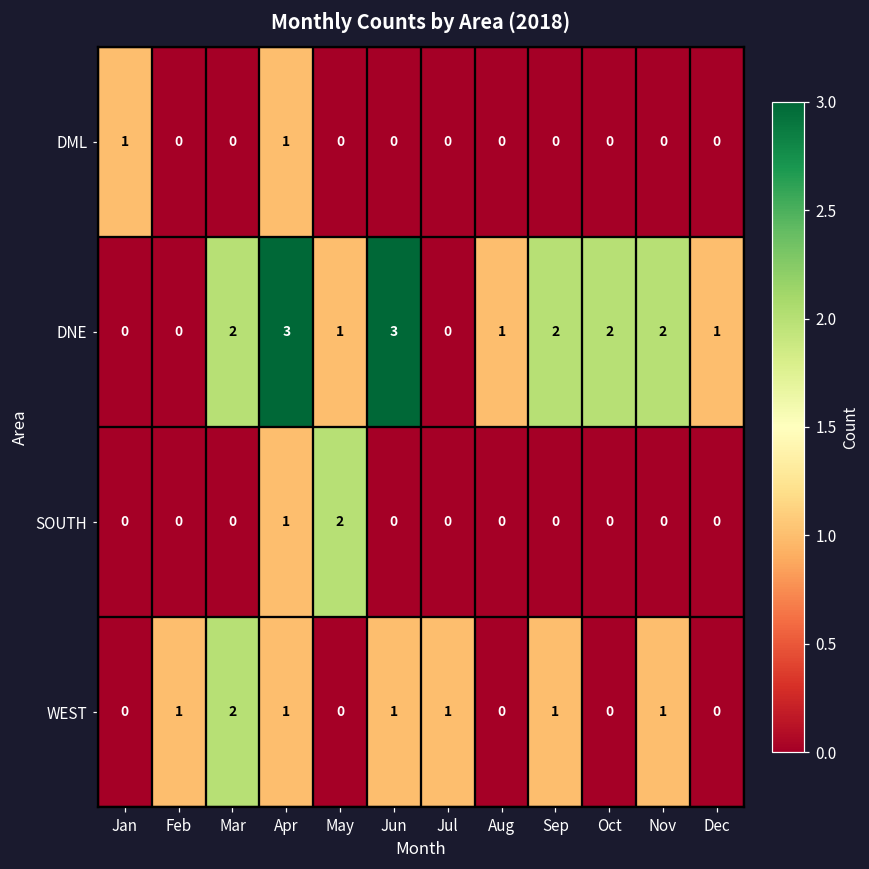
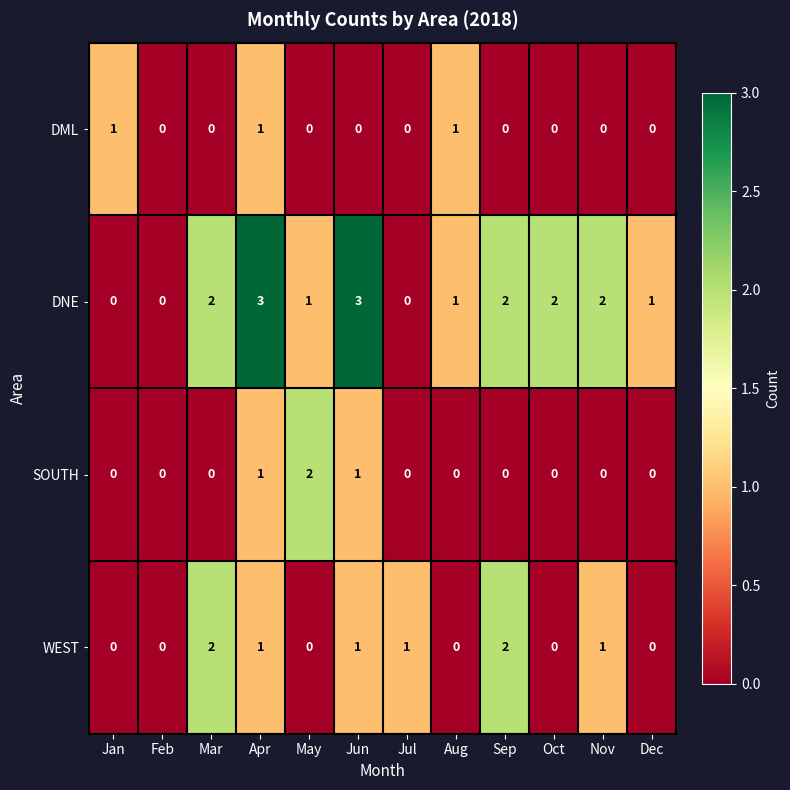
  {
    "DML": {
      "Jan": 1,
      "Feb": 0,
      "Mar": 0,
      "Apr": 1,
      "May": 0,
      "Jun": 0,
      "Jul": 0,
-     "Aug": 0,
+     "Aug": 1,
      "Sep": 0,
      "Oct": 0,
      "Nov": 0,
      "Dec": 0
    },
    "DNE": {
      "Jan": 0,
      "Feb": 0,
      "Mar": 2,
      "Apr": 3,
      "May": 1,
      "Jun": 3,
      "Jul": 0,
      "Aug": 1,
      "Sep": 2,
      "Oct": 2,
      "Nov": 2,
      "Dec": 1
    },
    "SOUTH": {
      "Jan": 0,
      "Feb": 0,
      "Mar": 0,
      "Apr": 1,
      "May": 2,
-     "Jun": 0,
+     "Jun": 1,
      "Jul": 0,
      "Aug": 0,
      "Sep": 0,
      "Oct": 0,
      "Nov": 0,
      "Dec": 0
    },
    "WEST": {
      "Jan": 0,
-     "Feb": 1,
+     "Feb": 0,
      "Mar": 2,
      "Apr": 1,
      "May": 0,
      "Jun": 1,
      "Jul": 1,
      "Aug": 0,
-     "Sep": 1,
+     "Sep": 2,
      "Oct": 0,
      "Nov": 1,
      "Dec": 0
    }
  }
